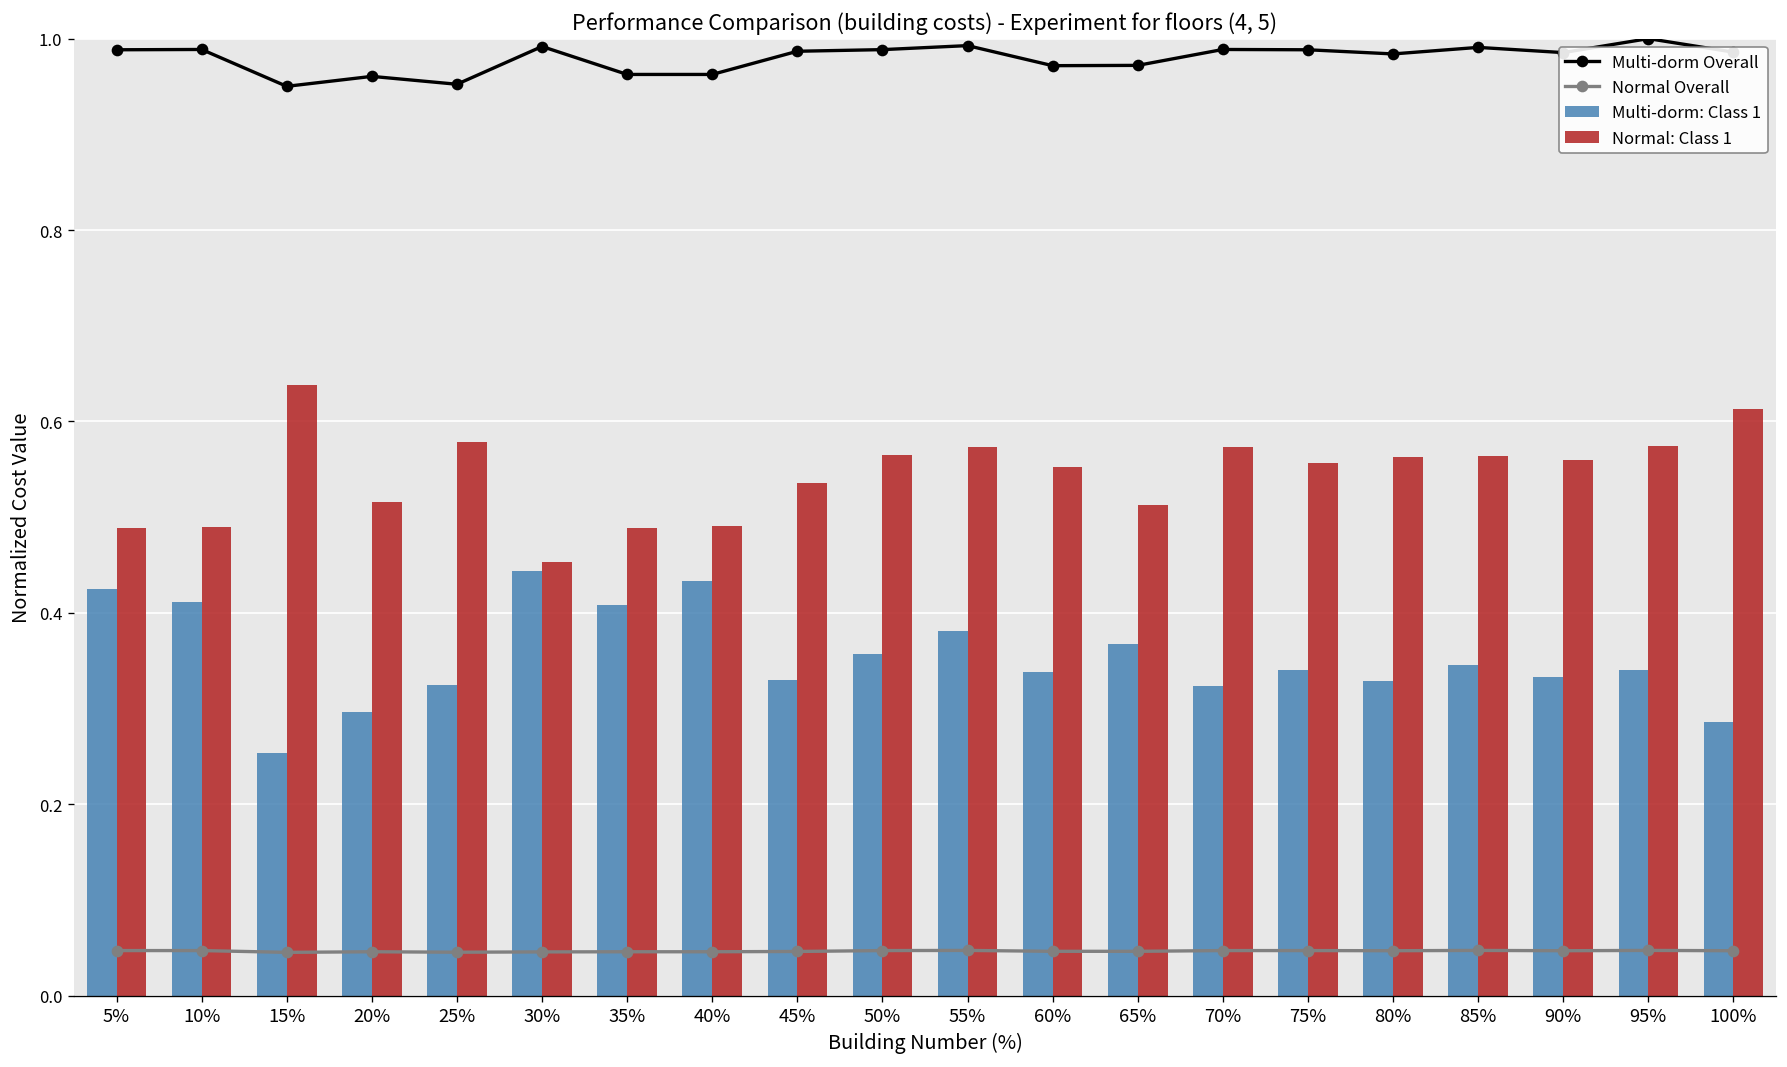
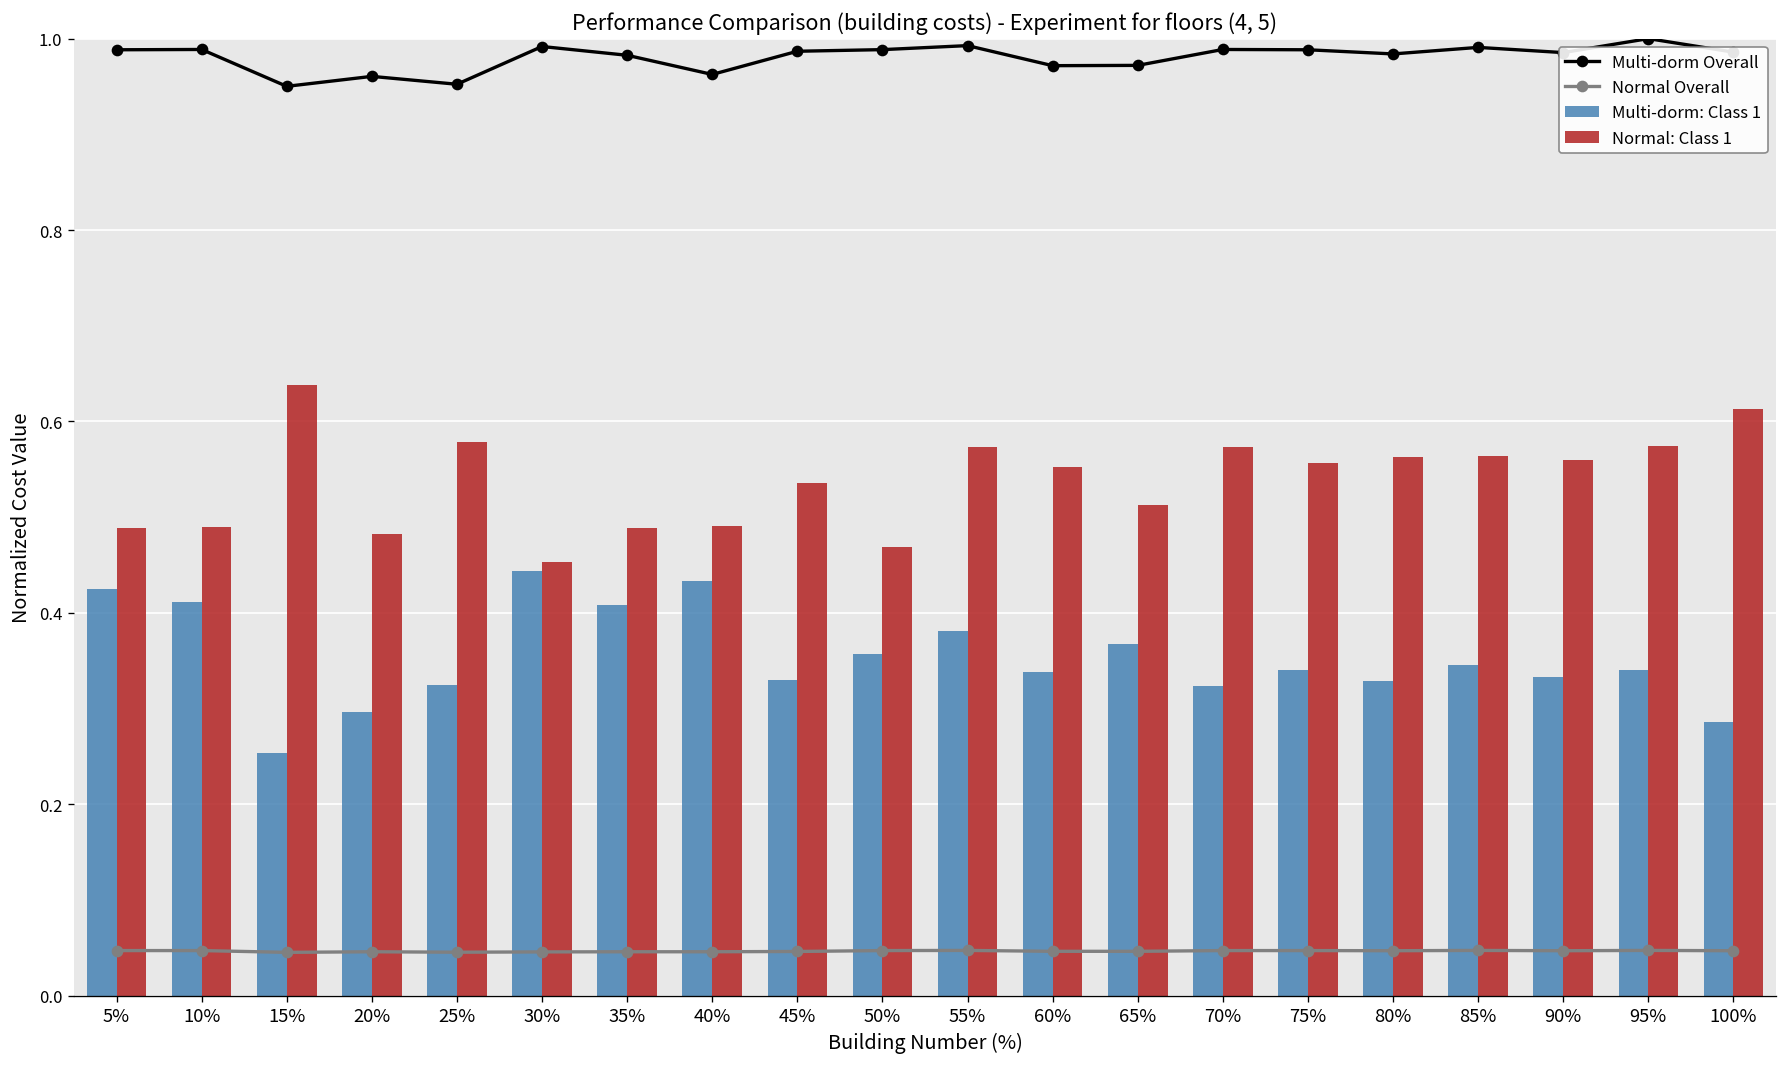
  {
    "Multi-dorm: Class 1": {
      "5%": 0.42,
      "10%": 0.41,
      "15%": 0.25,
      "20%": 0.30,
      "25%": 0.32,
      "30%": 0.44,
      "35%": 0.41,
      "40%": 0.43,
      "45%": 0.33,
      "50%": 0.36,
      "55%": 0.38,
      "60%": 0.34,
      "65%": 0.37,
      "70%": 0.32,
      "75%": 0.34,
      "80%": 0.33,
      "85%": 0.35,
      "90%": 0.33,
      "95%": 0.34,
      "100%": 0.29
    },
    "Multi-dorm Overall": {
      "5%": 0.99,
      "10%": 0.99,
      "15%": 0.95,
      "20%": 0.96,
      "25%": 0.95,
      "30%": 0.99,
-     "35%": 0.96,
+     "35%": 0.98,
      "40%": 0.96,
      "45%": 0.99,
      "50%": 0.99,
      "55%": 0.99,
      "60%": 0.97,
      "65%": 0.97,
      "70%": 0.99,
      "75%": 0.99,
      "80%": 0.98,
      "85%": 0.99,
      "95%": 1.00
    },
    "Normal Overall": {
      "5%": 0.05,
      "10%": 0.05,
      "15%": 0.05,
      "20%": 0.05,
      "25%": 0.05,
      "30%": 0.05,
      "35%": 0.05,
      "40%": 0.05,
      "45%": 0.05,
      "50%": 0.05,
      "55%": 0.05,
      "60%": 0.05,
      "65%": 0.05,
      "70%": 0.05,
      "75%": 0.05,
      "80%": 0.05,
      "85%": 0.05,
      "90%": 0.05,
      "95%": 0.05,
      "100%": 0.05
    },
    "Normal: Class 1": {
      "5%": 0.49,
      "10%": 0.49,
      "15%": 0.64,
-     "20%": 0.52,
+     "20%": 0.48,
      "25%": 0.58,
      "30%": 0.45,
      "35%": 0.49,
      "40%": 0.49,
      "45%": 0.54,
-     "50%": 0.56,
+     "50%": 0.47,
      "55%": 0.57,
      "60%": 0.55,
      "65%": 0.51,
      "70%": 0.57,
      "75%": 0.56,
      "80%": 0.56,
      "85%": 0.56,
      "90%": 0.56,
      "95%": 0.57,
      "100%": 0.61
    }
  }
